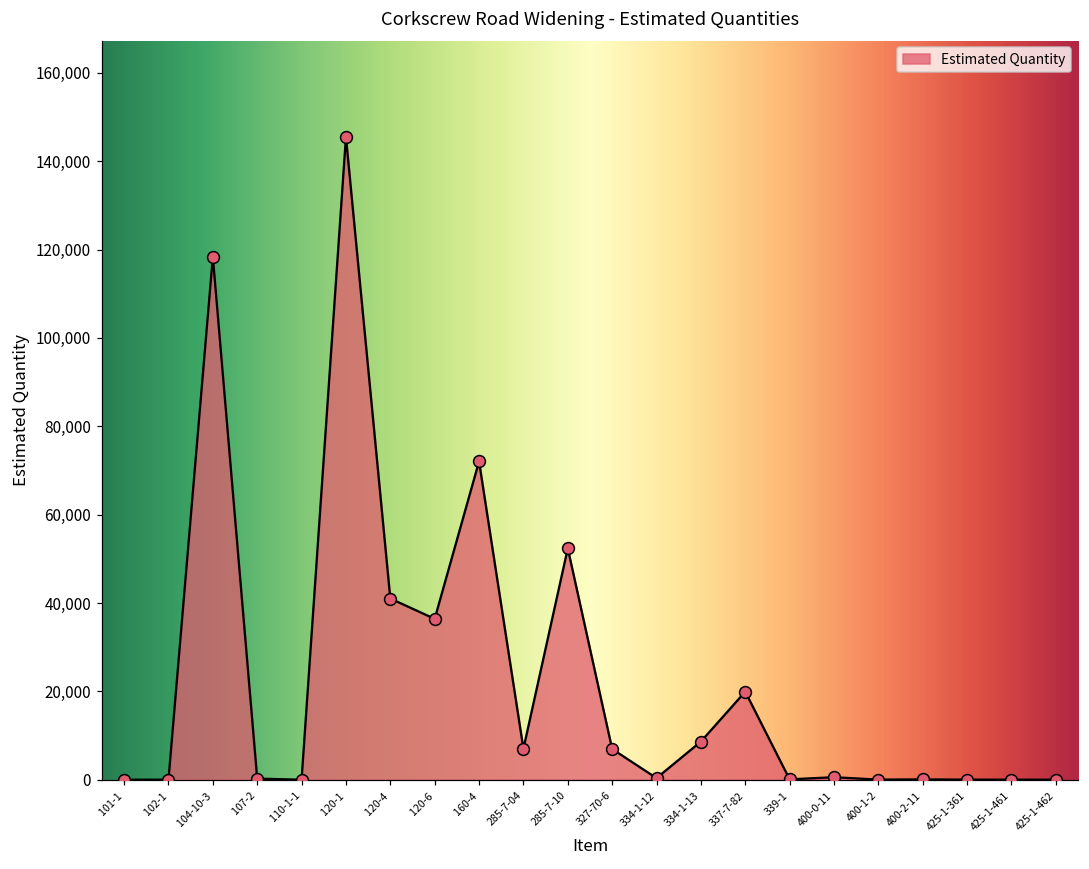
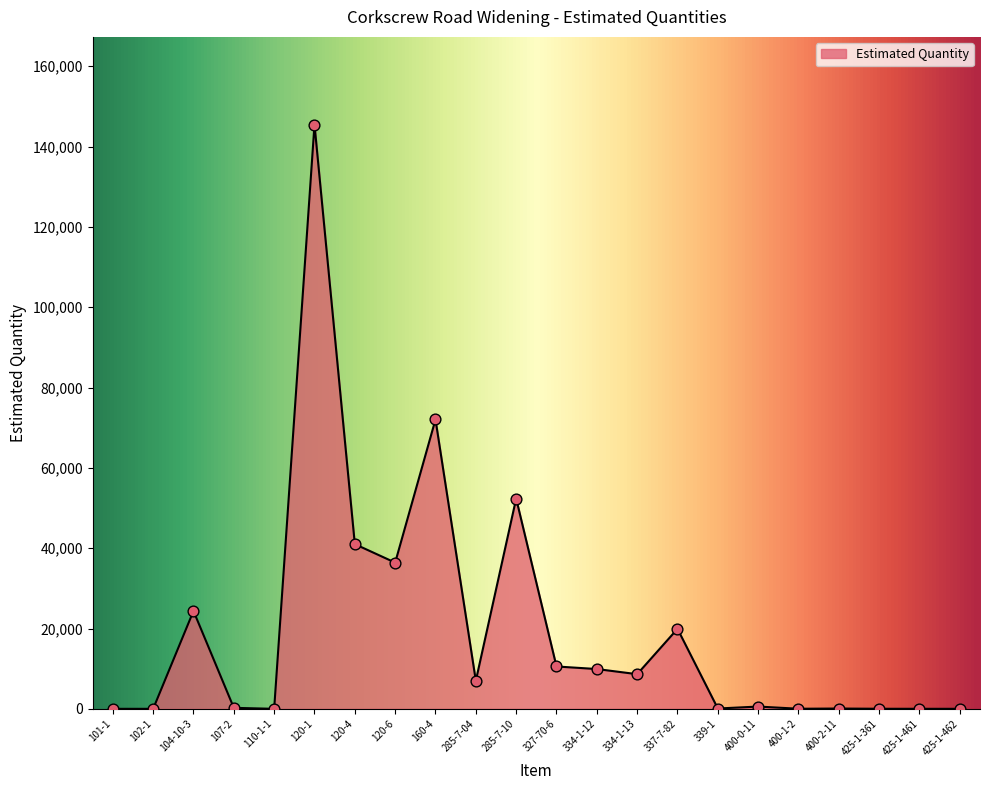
  {
    "101-1": "0",
    "102-1": "0",
-   "104-10-3": "118,000",
+   "104-10-3": "24,000",
    "107-2": "0",
    "110-1-1": "0",
    "120-1": "145,000",
    "120-4": "41,000",
    "120-6": "36,000",
    "160-4": "72,000",
    "285-7-04": "7,000",
    "285-7-10": "52,000",
-   "327-70-6": "7,000",
-   "334-1-12": "0",
+   "327-70-6": "11,000",
+   "334-1-12": "10,000",
    "334-1-13": "9,000",
    "337-7-82": "20,000",
    "339-1": "0",
    "400-0-11": "1,000",
    "400-1-2": "0",
    "400-2-11": "0",
    "425-1-361": "0",
    "425-1-461": "0",
    "425-1-462": "0"
  }
